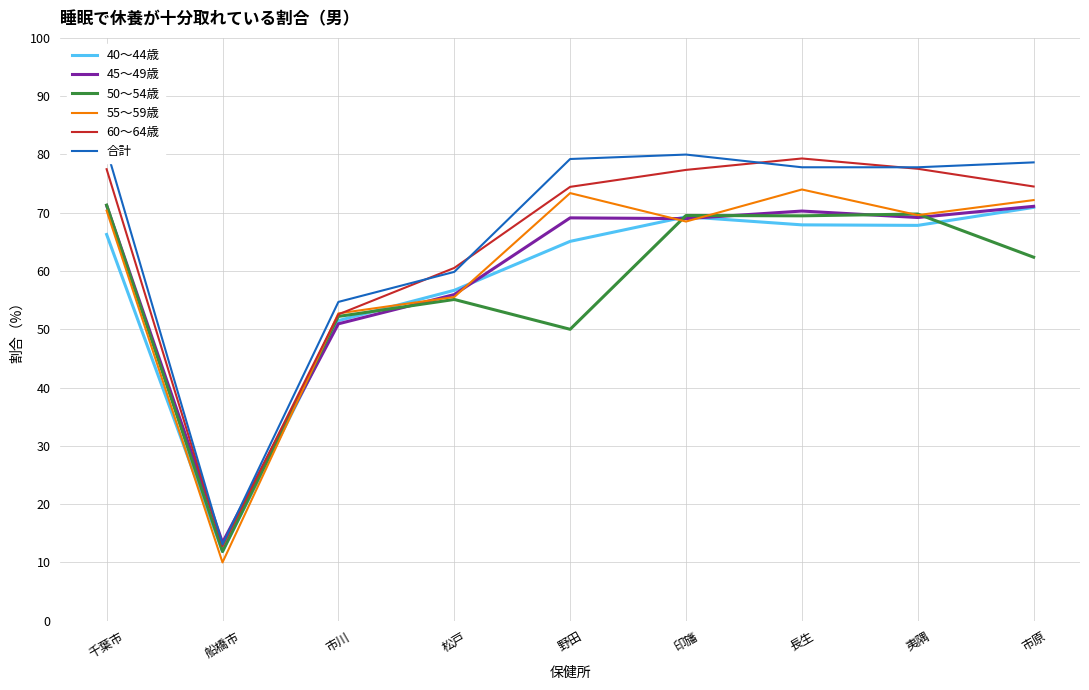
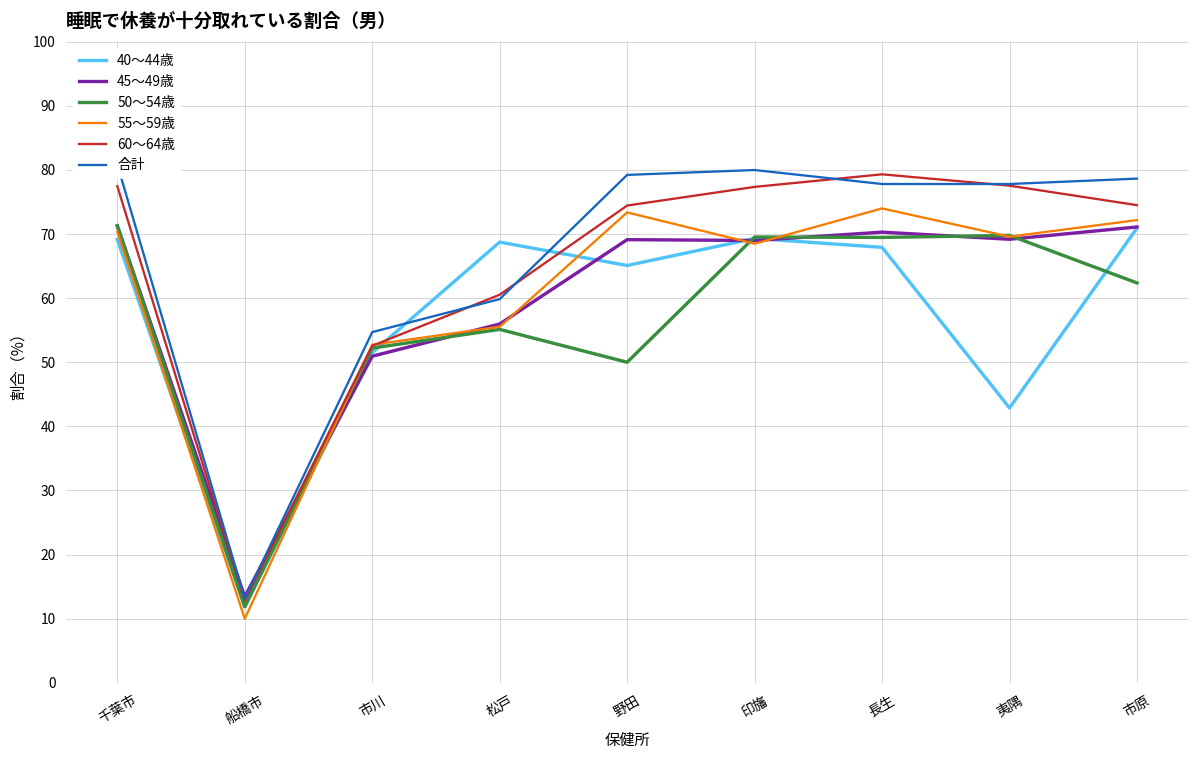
  {
    "40～44歳": {
-     "千葉市": 66,
+     "千葉市": 69,
      "市川": 51,
-     "松戸": 57,
+     "松戸": 69,
      "野田": 65,
      "長生": 68,
-     "夷隅": 68
+     "夷隅": 43
    },
    "45～49歳": {
      "市川": 51,
      "野田": 69,
      "長生": 70
    },
    "50～54歳": {
      "野田": 50,
      "長生": 69,
      "市原": 62
    },
    "55～59歳": {
      "千葉市": 70,
      "船橋市": 10,
      "野田": 73,
      "印旛": 68,
      "長生": 74,
      "市原": 72
    },
    "60～64歳": {
      "千葉市": 77,
      "松戸": 61,
      "野田": 74,
      "印旛": 77,
      "長生": 79,
      "市原": 75
    },
    "合計": {
      "市川": 55,
      "松戸": 60,
      "野田": 79,
      "印旛": 80,
      "長生": 78,
      "市原": 79
    }
  }
